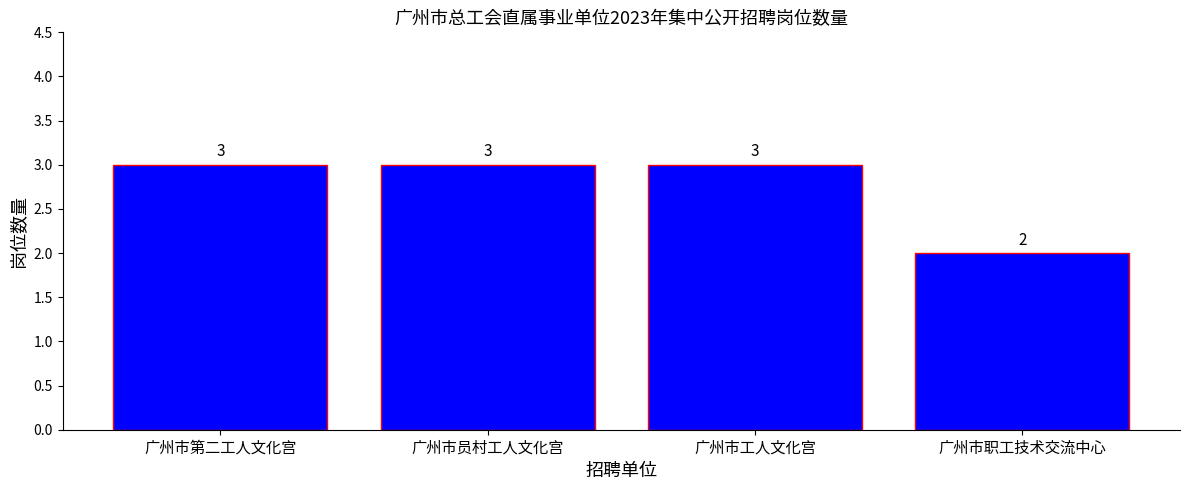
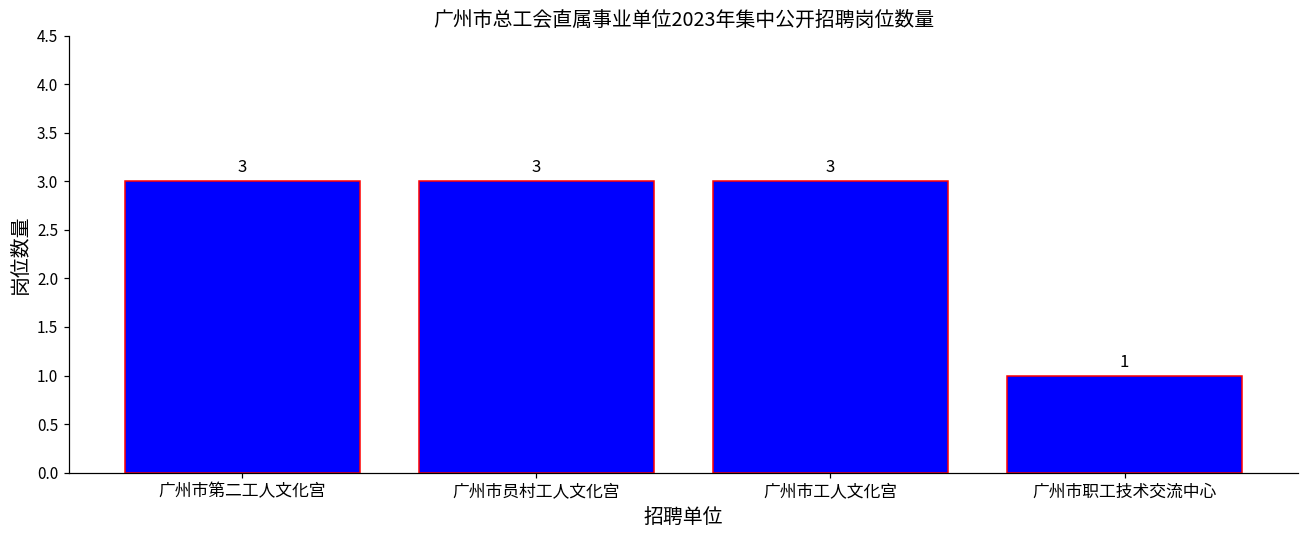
  {
    "广州市第二工人文化宫": 3,
    "广州市员村工人文化宫": 3,
    "广州市工人文化宫": 3,
-   "广州市职工技术交流中心": 2
+   "广州市职工技术交流中心": 1
  }
